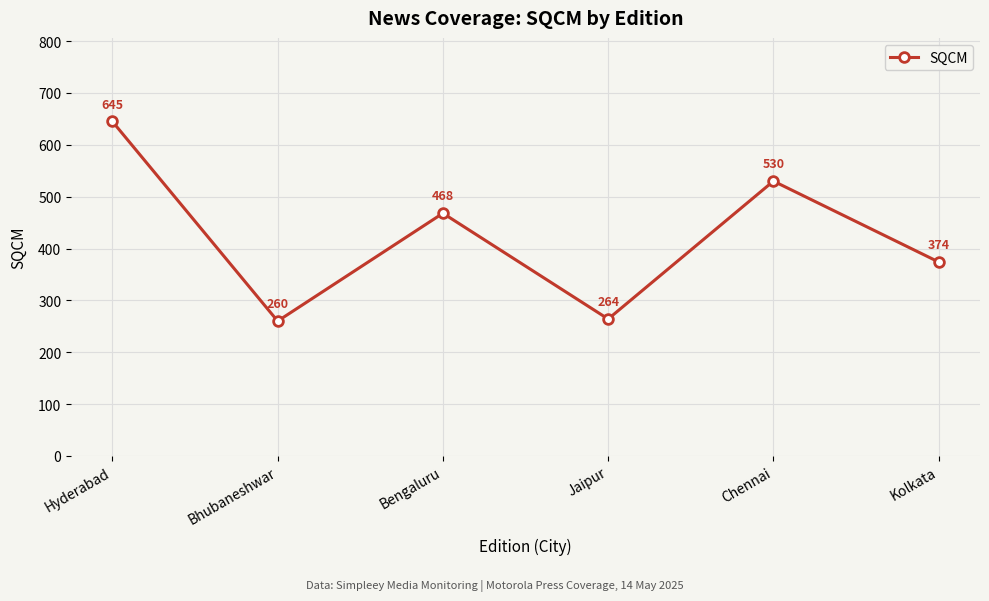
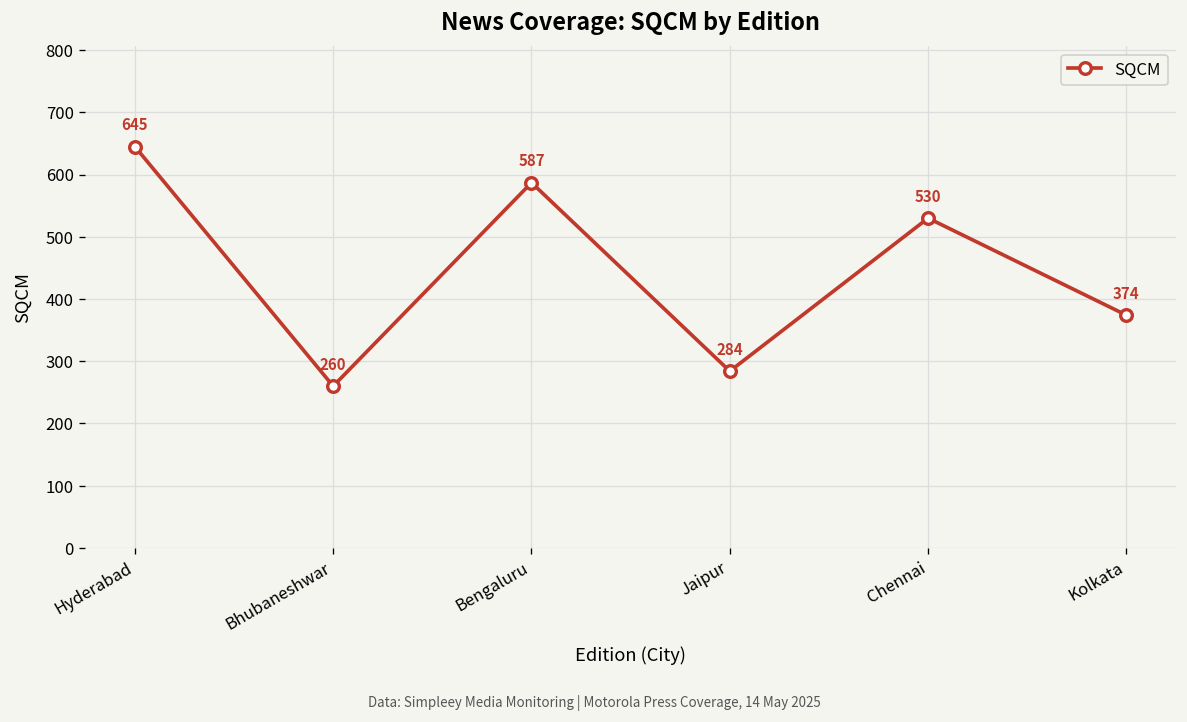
  {
    "Hyderabad": 645,
    "Bhubaneshwar": 260,
-   "Bengaluru": 468,
-   "Jaipur": 264,
+   "Bengaluru": 587,
+   "Jaipur": 284,
    "Chennai": 530,
    "Kolkata": 374
  }
